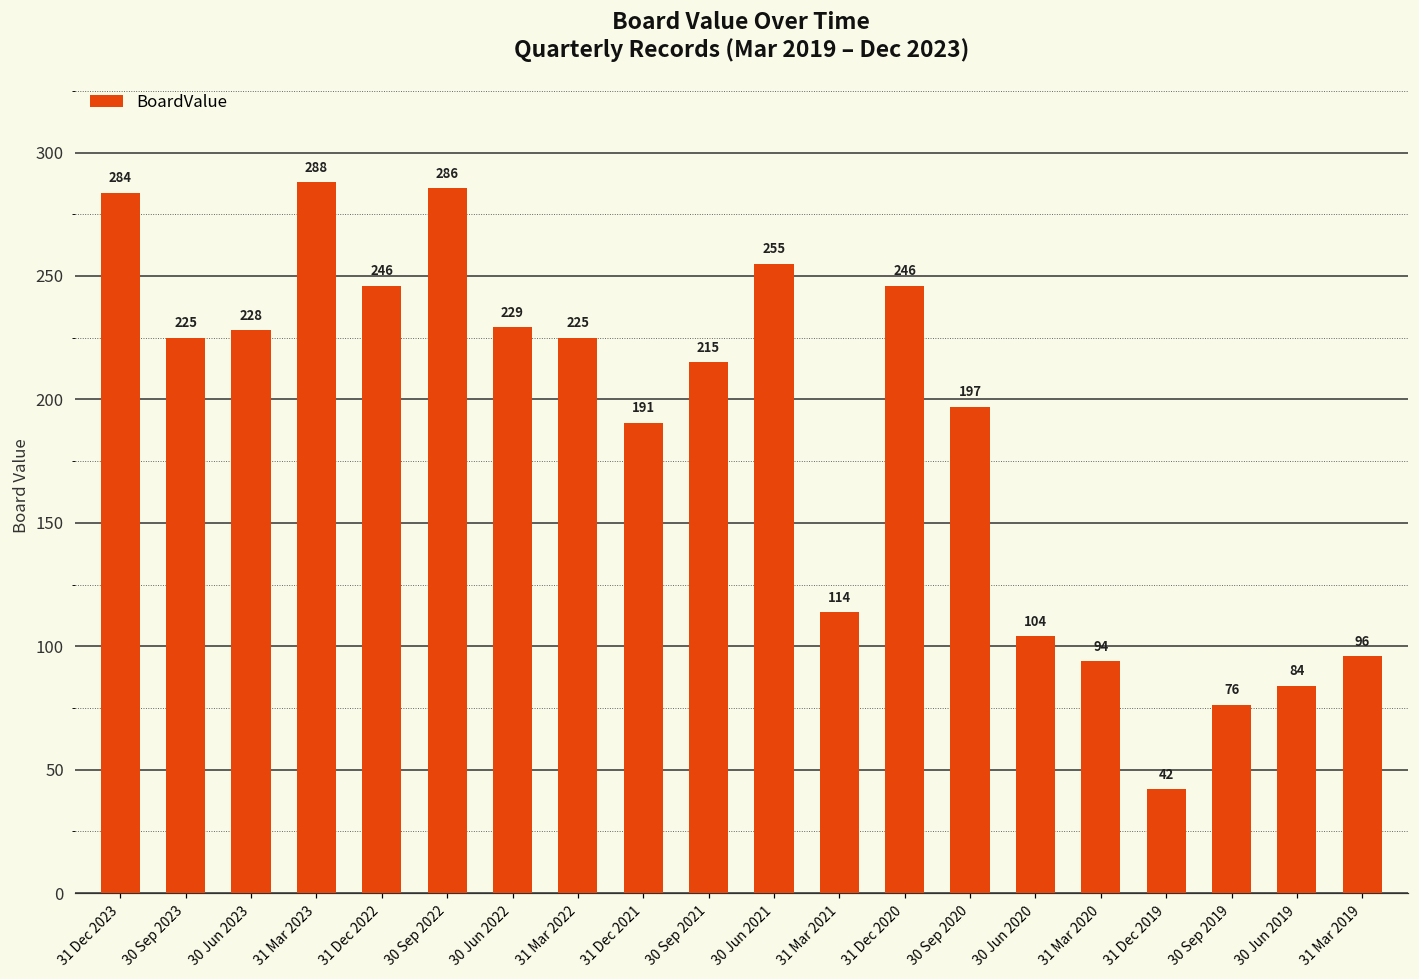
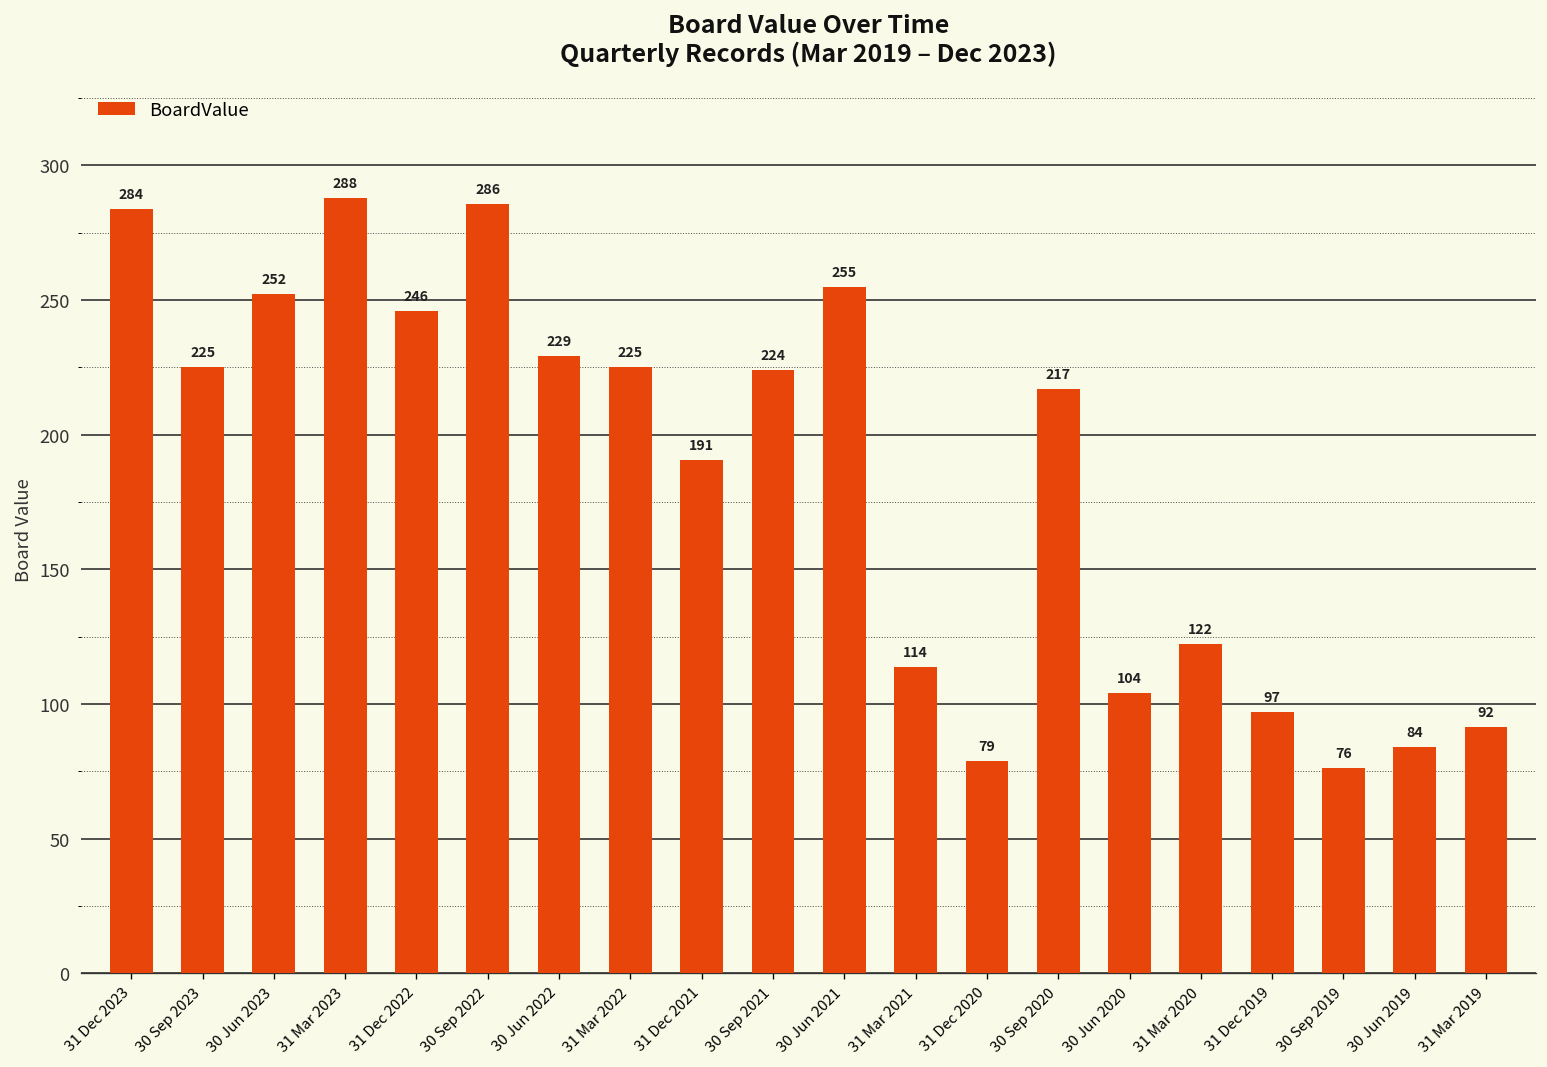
  {
    "31 Dec 2023": 284,
    "30 Sep 2023": 225,
-   "30 Jun 2023": 228,
+   "30 Jun 2023": 252,
    "31 Mar 2023": 288,
    "31 Dec 2022": 246,
    "30 Sep 2022": 286,
    "30 Jun 2022": 229,
    "31 Mar 2022": 225,
    "31 Dec 2021": 191,
-   "30 Sep 2021": 215,
+   "30 Sep 2021": 224,
    "30 Jun 2021": 255,
    "31 Mar 2021": 114,
-   "31 Dec 2020": 246,
-   "30 Sep 2020": 197,
+   "31 Dec 2020": 79,
+   "30 Sep 2020": 217,
    "30 Jun 2020": 104,
-   "31 Mar 2020": 94,
-   "31 Dec 2019": 42,
+   "31 Mar 2020": 122,
+   "31 Dec 2019": 97,
    "30 Sep 2019": 76,
    "30 Jun 2019": 84,
-   "31 Mar 2019": 96
+   "31 Mar 2019": 92
  }
